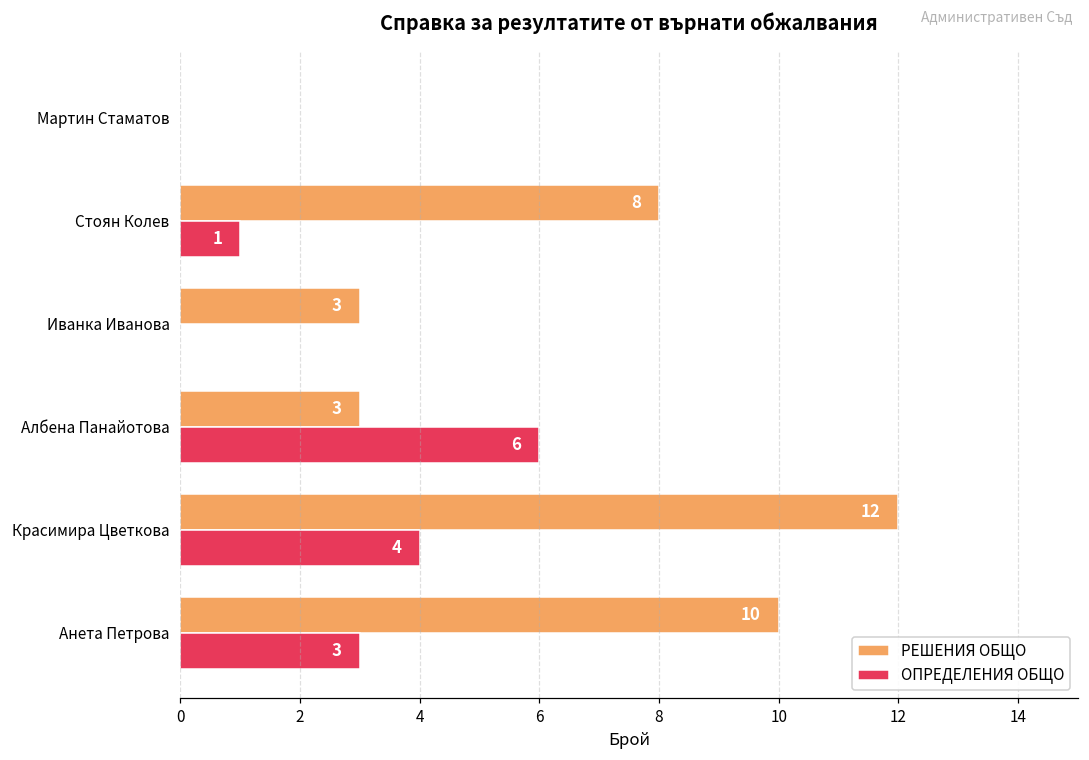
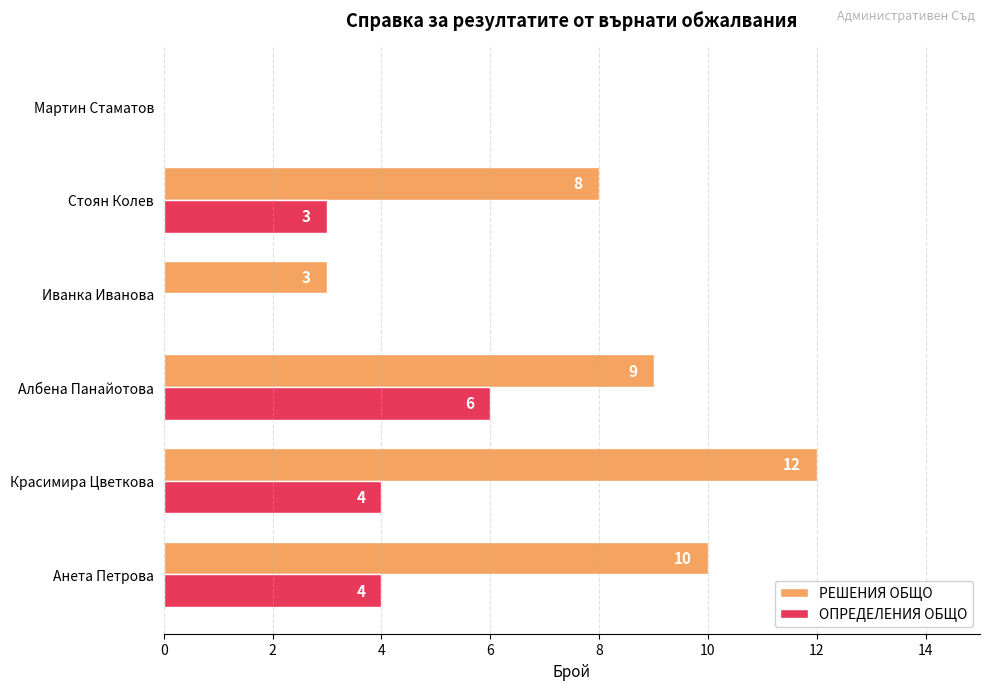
  {
    "РЕШЕНИЯ ОБЩО": {
      "Стоян Колев": 8,
      "Иванка Иванова": 3,
-     "Албена Панайотова": 3,
+     "Албена Панайотова": 9,
      "Красимира Цветкова": 12,
      "Анета Петрова": 10
    },
    "ОПРЕДЕЛЕНИЯ ОБЩО": {
-     "Стоян Колев": 1,
+     "Стоян Колев": 3,
      "Албена Панайотова": 6,
      "Красимира Цветкова": 4,
-     "Анета Петрова": 3
+     "Анета Петрова": 4
    }
  }
